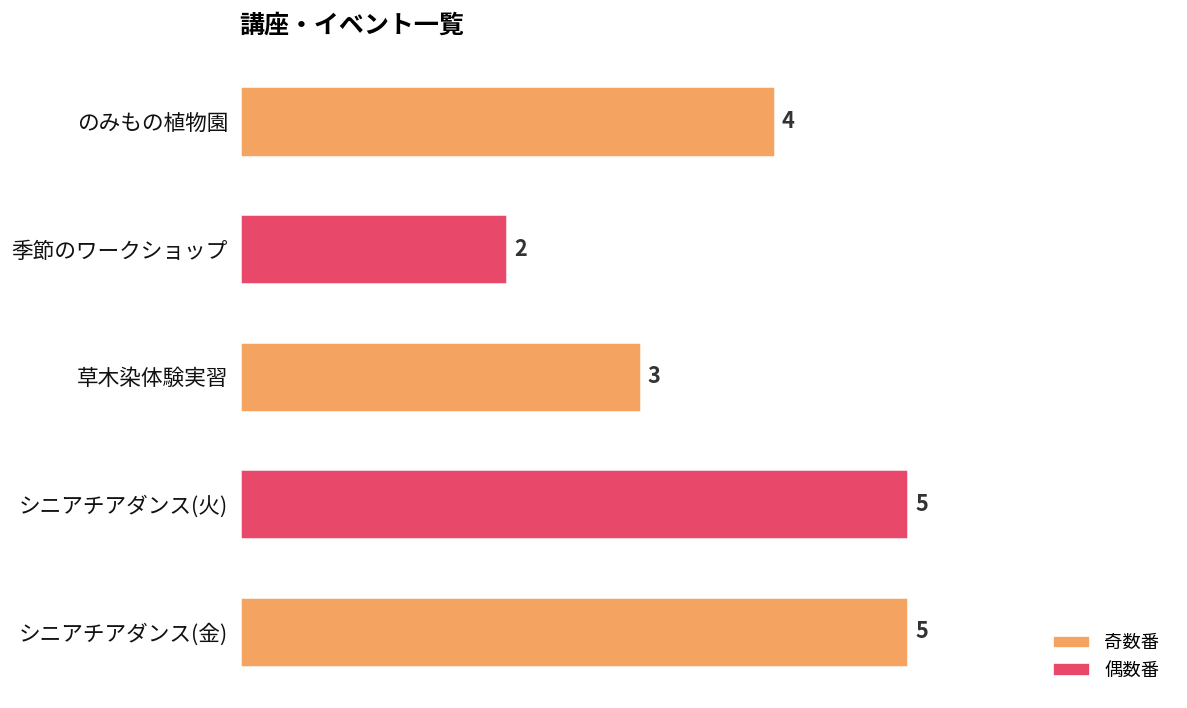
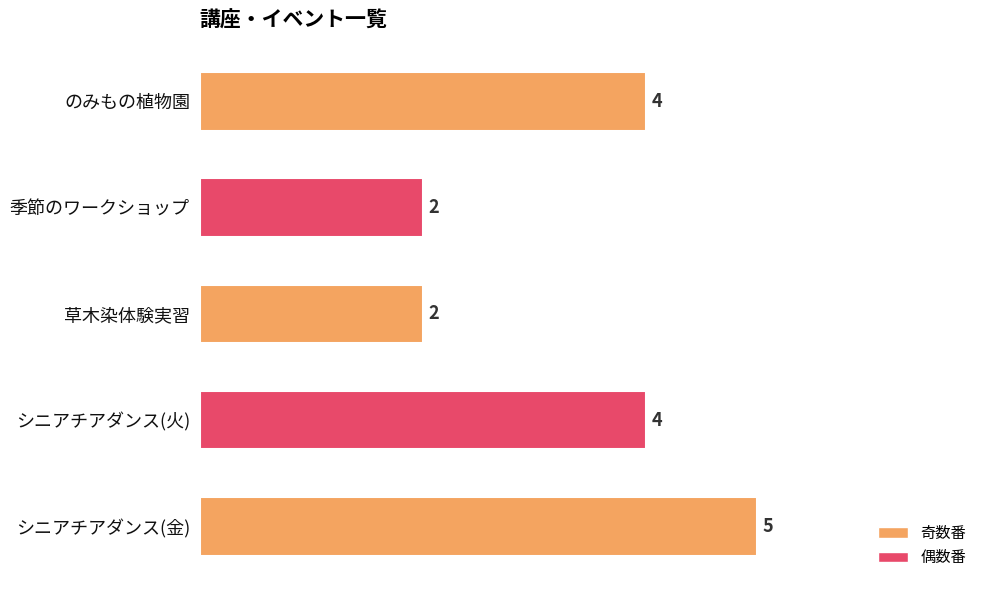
  {
    "のみもの植物園": 4,
    "季節のワークショップ": 2,
-   "草木染体験実習": 3,
-   "シニアチアダンス(火)": 5,
+   "草木染体験実習": 2,
+   "シニアチアダンス(火)": 4,
    "シニアチアダンス(金)": 5
  }
